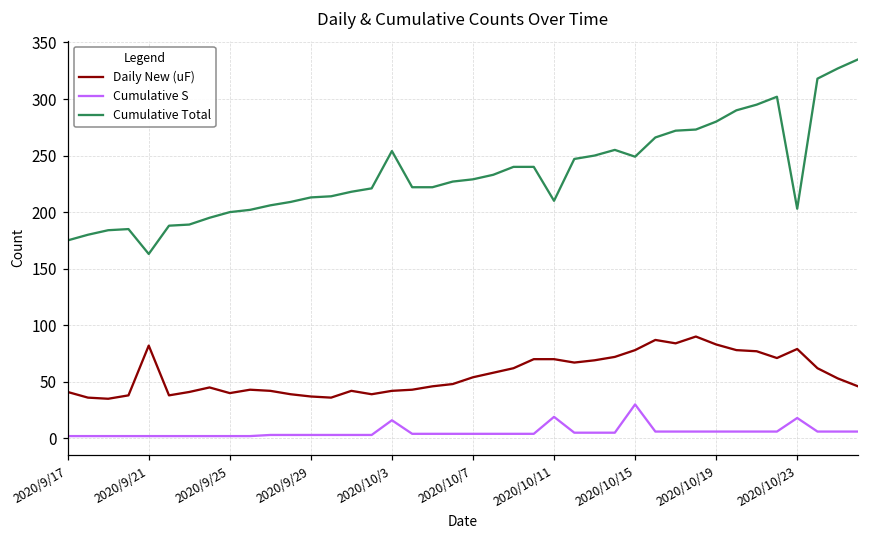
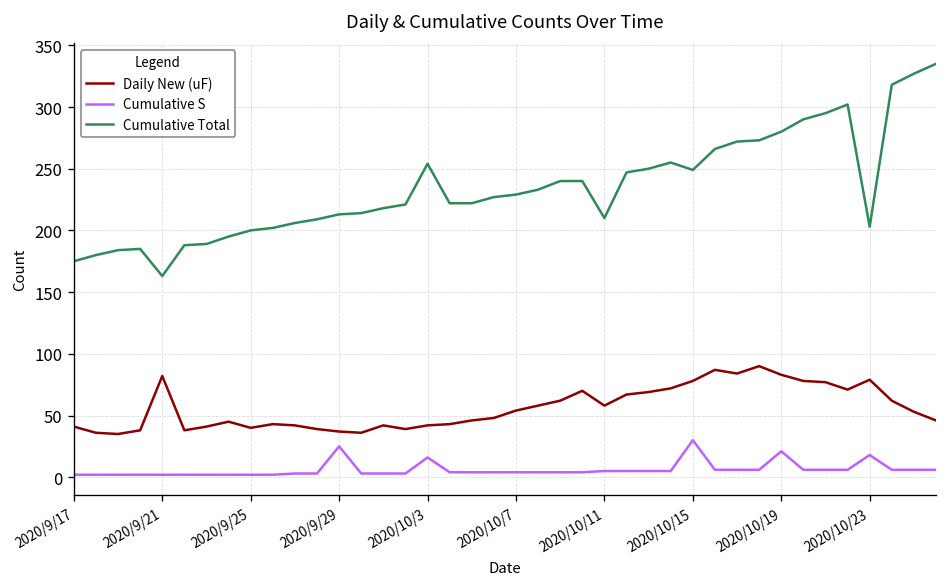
  {
    "Daily New (uF)": {
      "2020/9/17": 41,
      "2020/9/21": 82,
      "2020/9/25": 40,
      "2020/9/29": 37,
      "2020/10/3": 42,
      "2020/10/7": 54,
-     "2020/10/11": 70,
+     "2020/10/11": 58,
      "2020/10/15": 78,
      "2020/10/19": 83,
      "2020/10/23": 79
    },
    "Cumulative S": {
      "2020/9/17": 2,
      "2020/9/21": 2,
      "2020/9/25": 2,
-     "2020/9/29": 3,
+     "2020/9/29": 25,
      "2020/10/3": 16,
      "2020/10/7": 4,
-     "2020/10/11": 19,
+     "2020/10/11": 5,
      "2020/10/15": 30,
-     "2020/10/19": 6,
+     "2020/10/19": 21,
      "2020/10/23": 18
    },
    "Cumulative Total": {
      "2020/9/17": 175,
      "2020/9/21": 163,
      "2020/9/25": 200,
      "2020/9/29": 213,
      "2020/10/3": 254,
      "2020/10/7": 229,
      "2020/10/11": 210,
      "2020/10/15": 249,
      "2020/10/19": 280,
      "2020/10/23": 203
    }
  }
